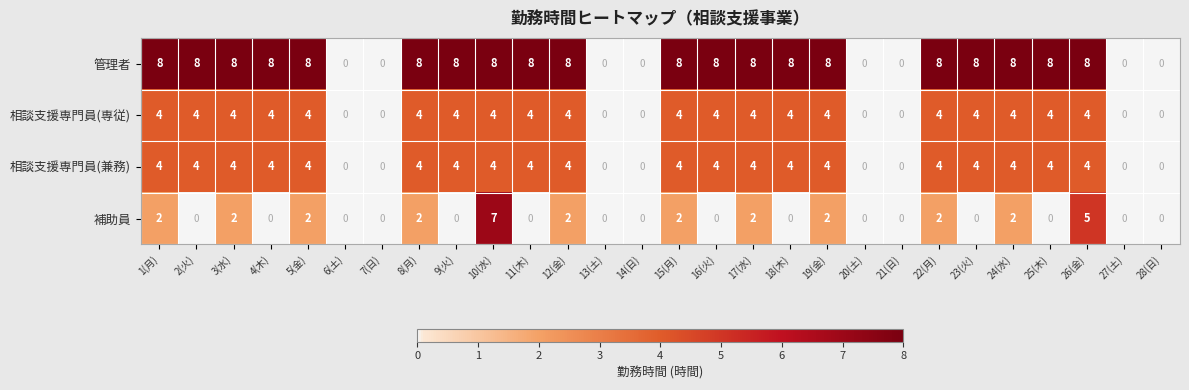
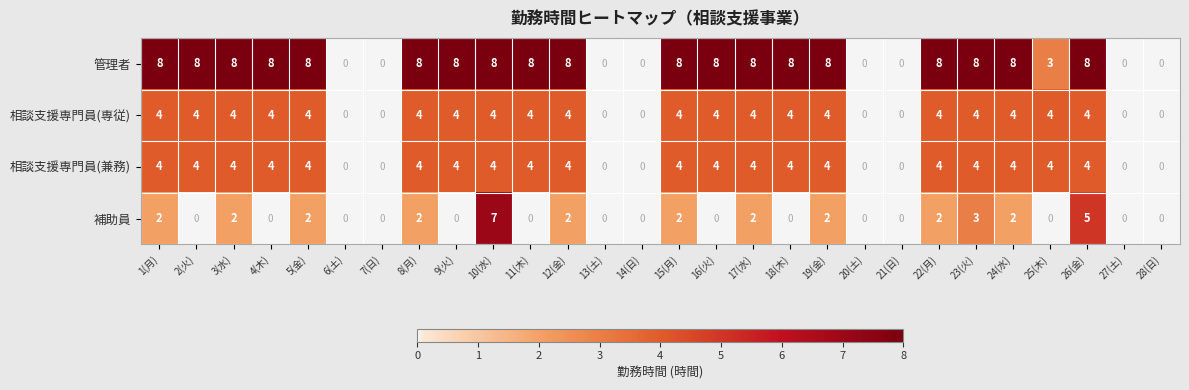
  {
    "管理者": {
      "1(月)": 8,
      "2(火)": 8,
      "3(水)": 8,
      "4(木)": 8,
      "5(金)": 8,
      "6(土)": 0,
      "7(日)": 0,
      "8(月)": 8,
      "9(火)": 8,
      "10(水)": 8,
      "11(木)": 8,
      "12(金)": 8,
      "13(土)": 0,
      "14(日)": 0,
      "15(月)": 8,
      "16(火)": 8,
      "17(水)": 8,
      "18(木)": 8,
      "19(金)": 8,
      "20(土)": 0,
      "21(日)": 0,
      "22(月)": 8,
      "23(火)": 8,
      "24(水)": 8,
-     "25(木)": 8,
+     "25(木)": 3,
      "26(金)": 8,
      "27(土)": 0,
      "28(日)": 0
    },
    "相談支援専門員(専従)": {
      "1(月)": 4,
      "2(火)": 4,
      "3(水)": 4,
      "4(木)": 4,
      "5(金)": 4,
      "6(土)": 0,
      "7(日)": 0,
      "8(月)": 4,
      "9(火)": 4,
      "10(水)": 4,
      "11(木)": 4,
      "12(金)": 4,
      "13(土)": 0,
      "14(日)": 0,
      "15(月)": 4,
      "16(火)": 4,
      "17(水)": 4,
      "18(木)": 4,
      "19(金)": 4,
      "20(土)": 0,
      "21(日)": 0,
      "22(月)": 4,
      "23(火)": 4,
      "24(水)": 4,
      "25(木)": 4,
      "26(金)": 4,
      "27(土)": 0,
      "28(日)": 0
    },
    "相談支援専門員(兼務)": {
      "1(月)": 4,
      "2(火)": 4,
      "3(水)": 4,
      "4(木)": 4,
      "5(金)": 4,
      "6(土)": 0,
      "7(日)": 0,
      "8(月)": 4,
      "9(火)": 4,
      "10(水)": 4,
      "11(木)": 4,
      "12(金)": 4,
      "13(土)": 0,
      "14(日)": 0,
      "15(月)": 4,
      "16(火)": 4,
      "17(水)": 4,
      "18(木)": 4,
      "19(金)": 4,
      "20(土)": 0,
      "21(日)": 0,
      "22(月)": 4,
      "23(火)": 4,
      "24(水)": 4,
      "25(木)": 4,
      "26(金)": 4,
      "27(土)": 0,
      "28(日)": 0
    },
    "補助員": {
      "1(月)": 2,
      "2(火)": 0,
      "3(水)": 2,
      "4(木)": 0,
      "5(金)": 2,
      "6(土)": 0,
      "7(日)": 0,
      "8(月)": 2,
      "9(火)": 0,
      "10(水)": 7,
      "11(木)": 0,
      "12(金)": 2,
      "13(土)": 0,
      "14(日)": 0,
      "15(月)": 2,
      "16(火)": 0,
      "17(水)": 2,
      "18(木)": 0,
      "19(金)": 2,
      "20(土)": 0,
      "21(日)": 0,
      "22(月)": 2,
-     "23(火)": 0,
+     "23(火)": 3,
      "24(水)": 2,
      "25(木)": 0,
      "26(金)": 5,
      "27(土)": 0,
      "28(日)": 0
    }
  }
